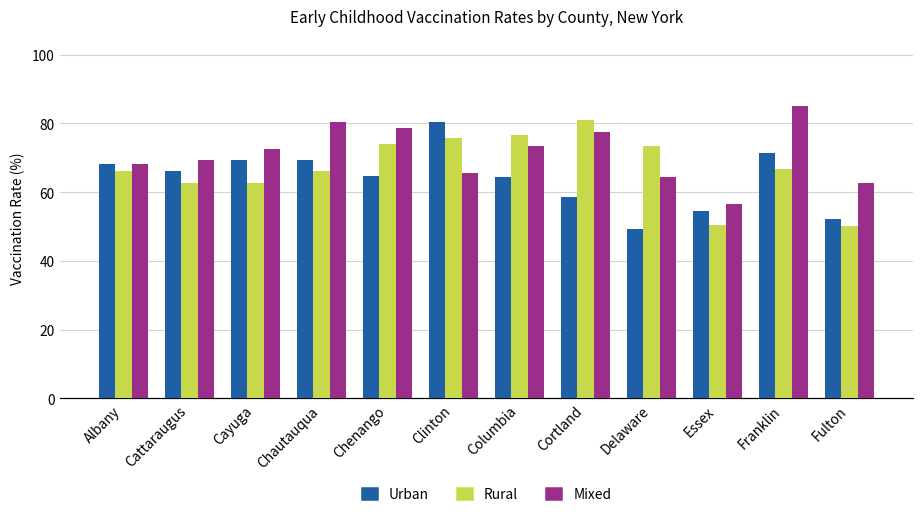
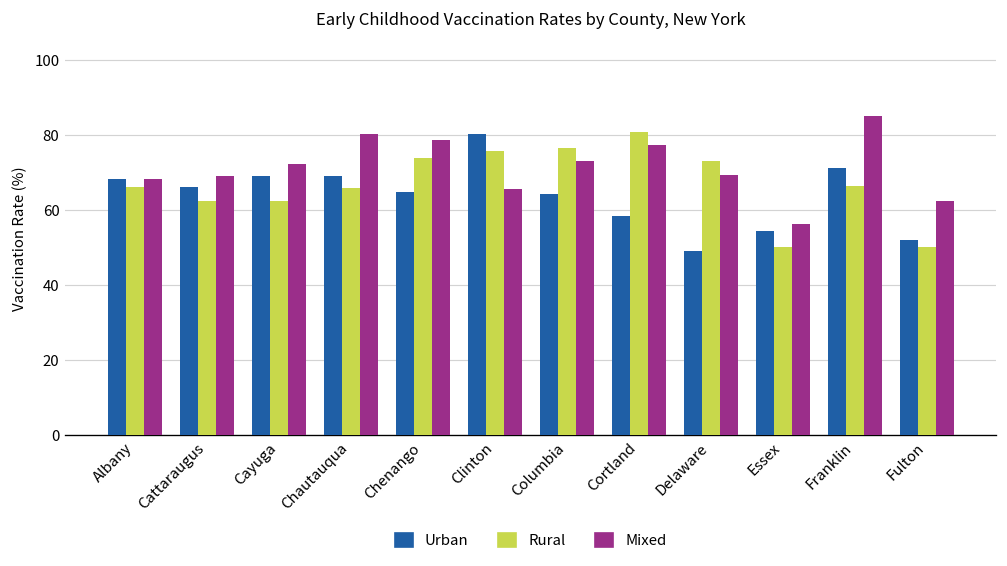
  {
    "Urban": {
      "Albany": 68,
      "Cattaraugus": 66,
      "Cayuga": 69,
      "Chautauqua": 69,
      "Chenango": 65,
      "Clinton": 80,
      "Columbia": 64,
      "Cortland": 59,
      "Delaware": 49,
      "Essex": 55,
      "Franklin": 71,
      "Fulton": 52
    },
    "Rural": {
      "Albany": 66,
      "Cattaraugus": 63,
      "Cayuga": 63,
      "Chautauqua": 66,
      "Chenango": 74,
      "Clinton": 76,
      "Columbia": 77,
      "Cortland": 81,
      "Delaware": 73,
      "Essex": 50,
      "Franklin": 67,
      "Fulton": 50
    },
    "Mixed": {
      "Albany": 68,
      "Cattaraugus": 69,
      "Cayuga": 72,
      "Chautauqua": 81,
      "Chenango": 79,
      "Clinton": 66,
      "Columbia": 73,
      "Cortland": 77,
-     "Delaware": 65,
+     "Delaware": 69,
      "Essex": 56,
      "Franklin": 85,
      "Fulton": 63
    }
  }
